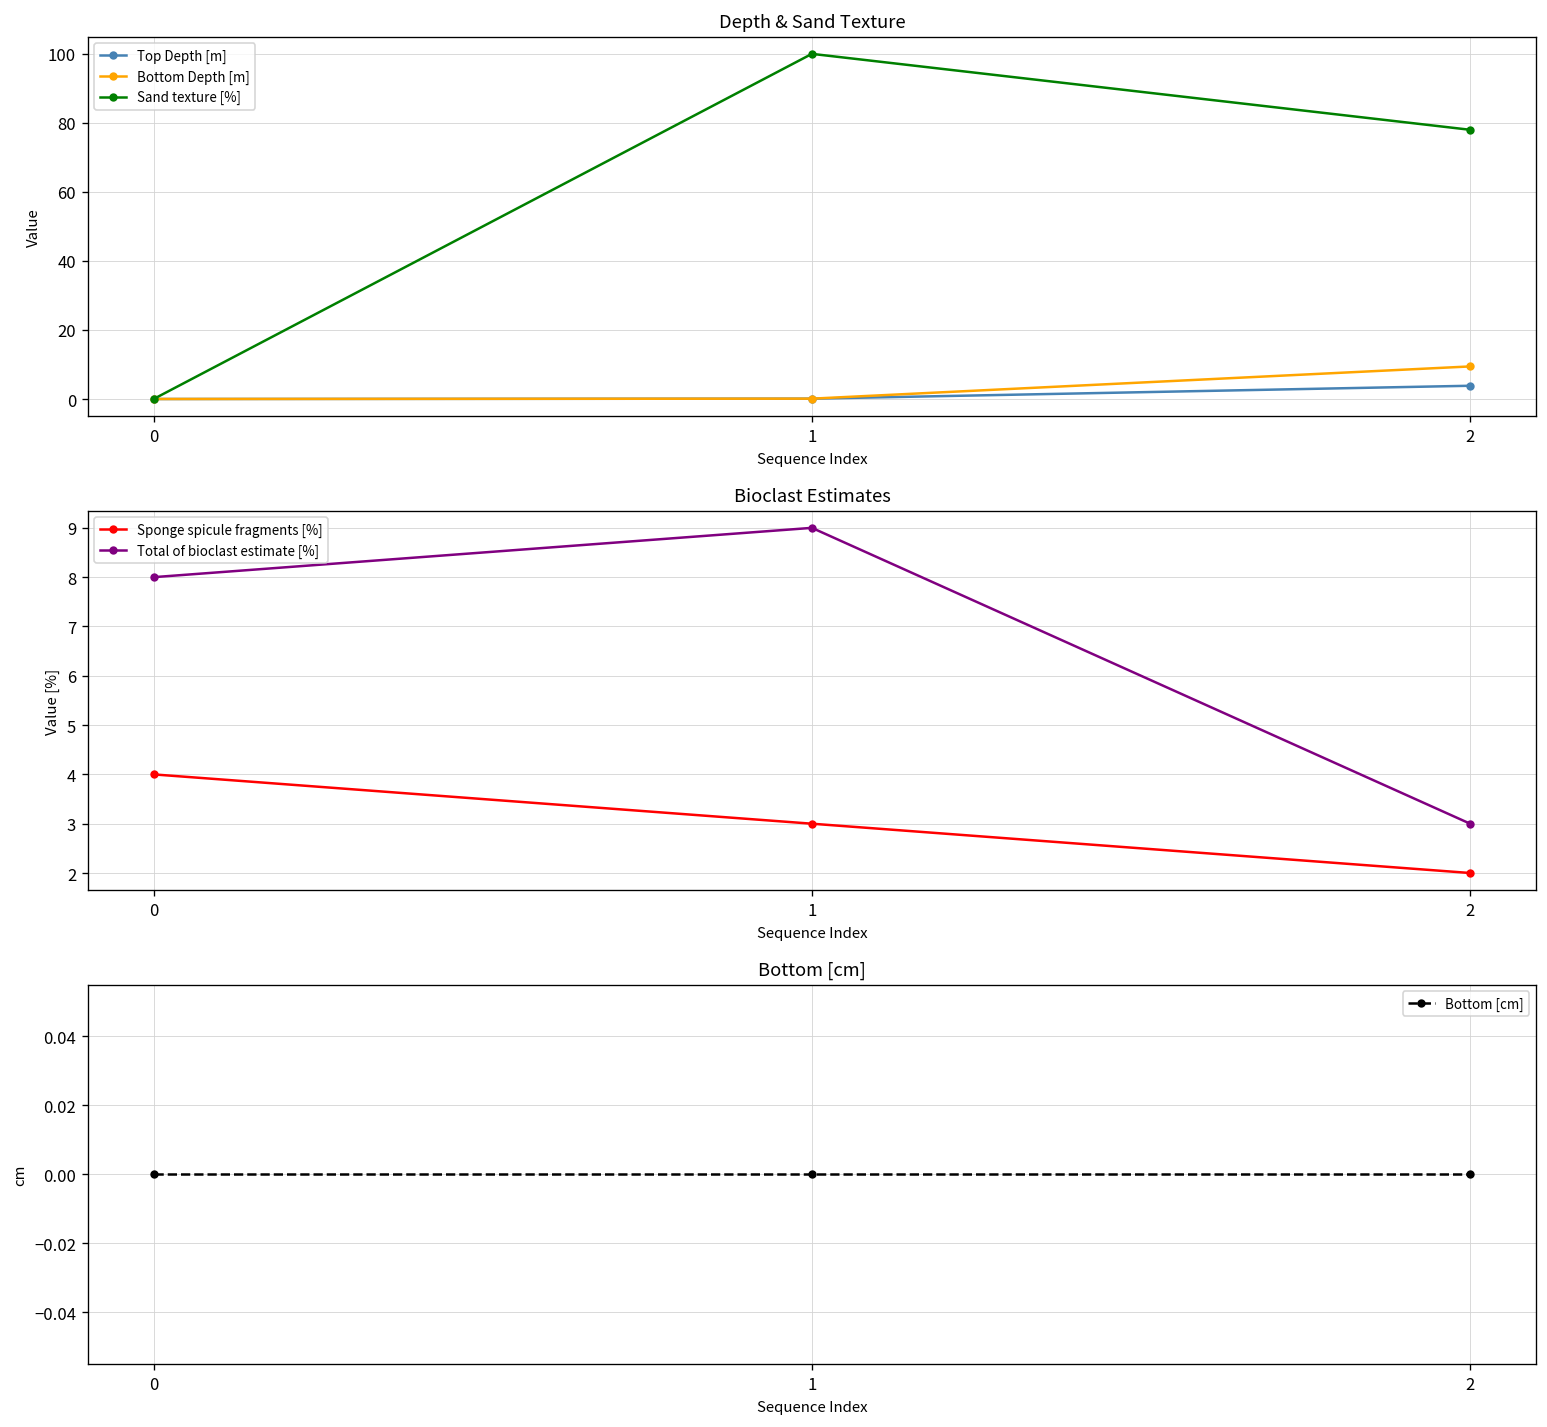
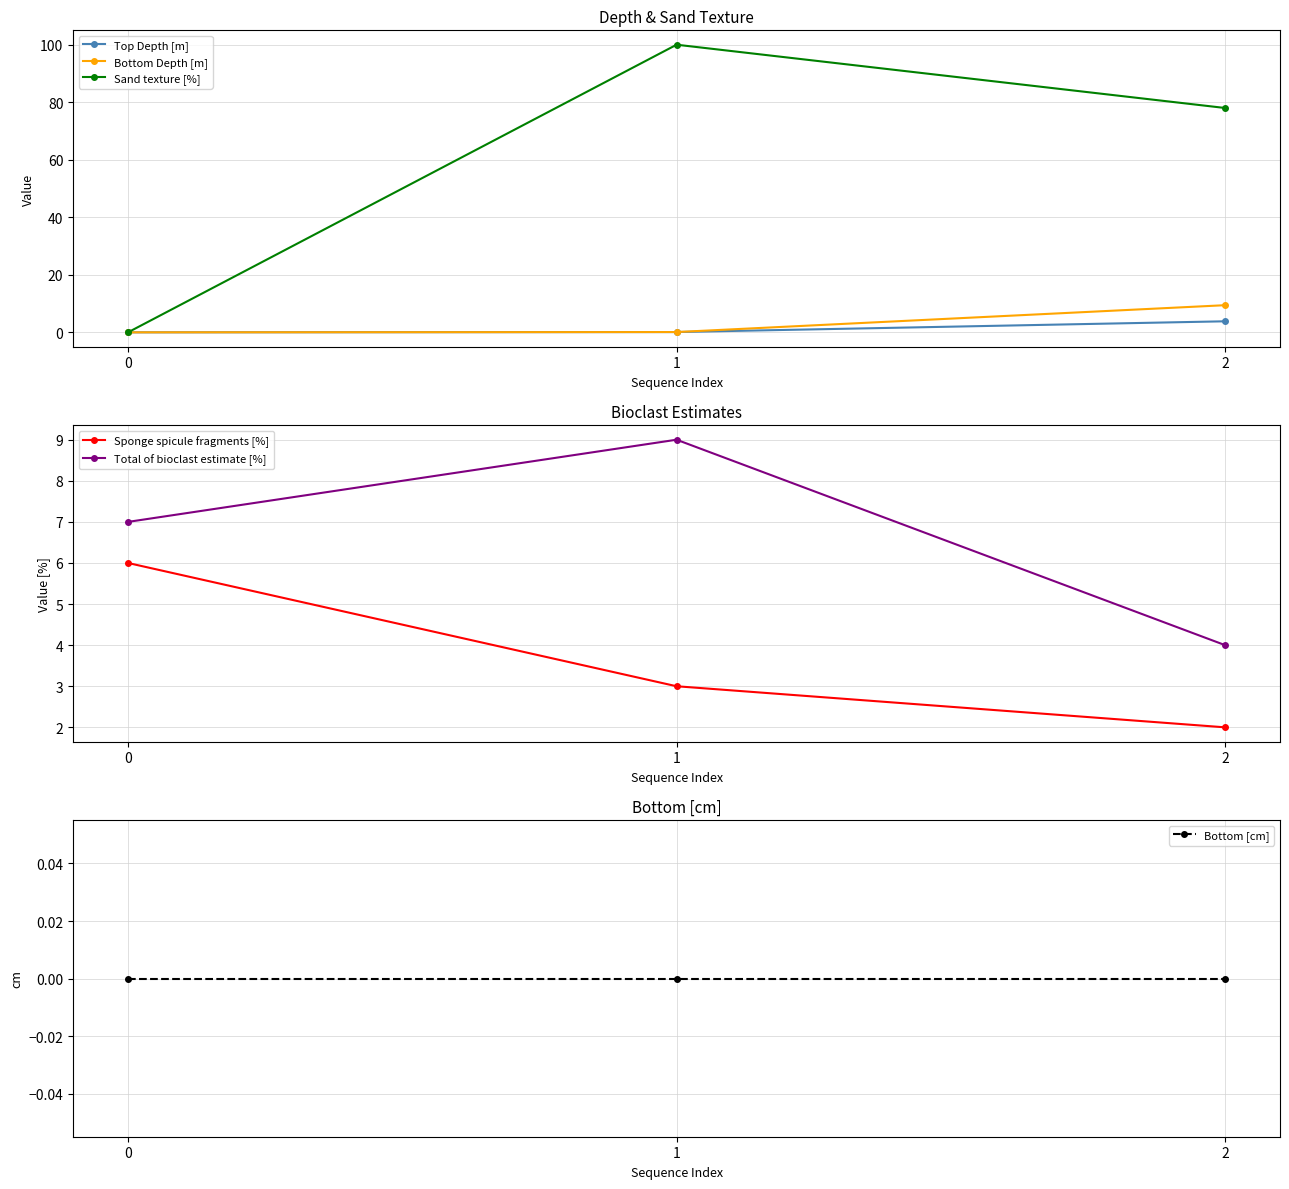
  {
    "Depth & Sand Texture": {
      "Top Depth [m]": {
        "2": 4
      },
      "Bottom Depth [m]": {
        "2": 9
      },
      "Sand texture [%]": {
        "1": 100,
        "2": 78
      }
    },
    "Bioclast Estimates": {
      "Sponge spicule fragments [%]": {
-       "0": 4,
+       "0": 6,
        "1": 3,
        "2": 2
      },
      "Total of bioclast estimate [%]": {
-       "0": 8,
+       "0": 7,
        "1": 9,
-       "2": 3
+       "2": 4
      }
    },
    "Bottom [cm]": {
      "0": 0.000,
      "1": 0.000,
      "2": 0.000
    }
  }
